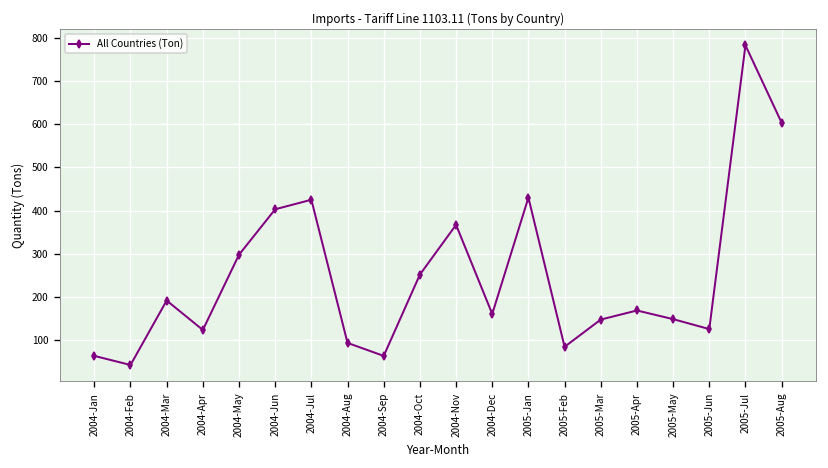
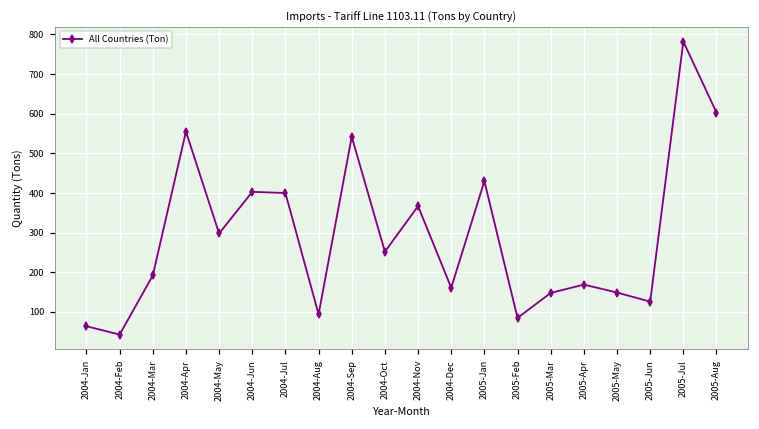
  {
    "2004-Jan": 60,
    "2004-Feb": 40,
    "2004-Mar": 190,
-   "2004-Apr": 120,
+   "2004-Apr": 560,
    "2004-May": 300,
    "2004-Jun": 400,
-   "2004-Jul": 430,
+   "2004-Jul": 400,
    "2004-Aug": 90,
-   "2004-Sep": 60,
+   "2004-Sep": 540,
    "2004-Oct": 250,
    "2004-Nov": 370,
    "2004-Dec": 160,
    "2005-Jan": 430,
    "2005-Feb": 90,
    "2005-Mar": 150,
    "2005-Apr": 170,
    "2005-May": 150,
    "2005-Jun": 130,
    "2005-Jul": 780,
    "2005-Aug": 600
  }
